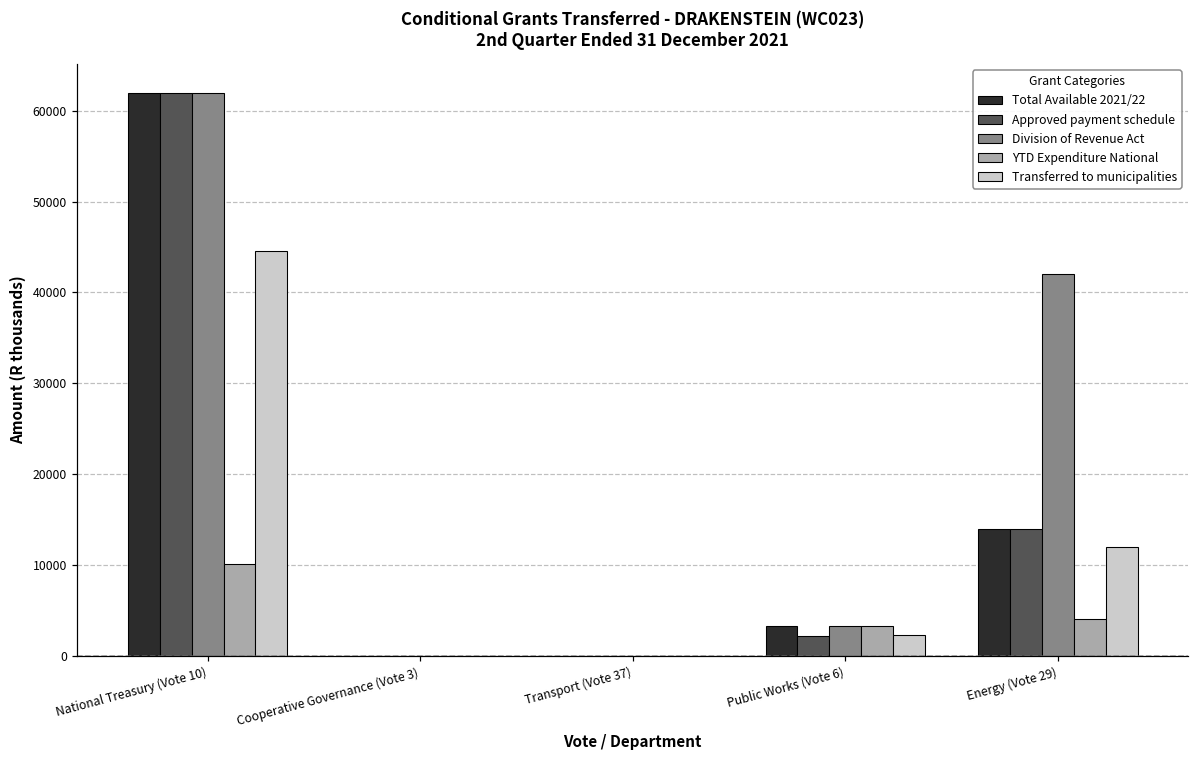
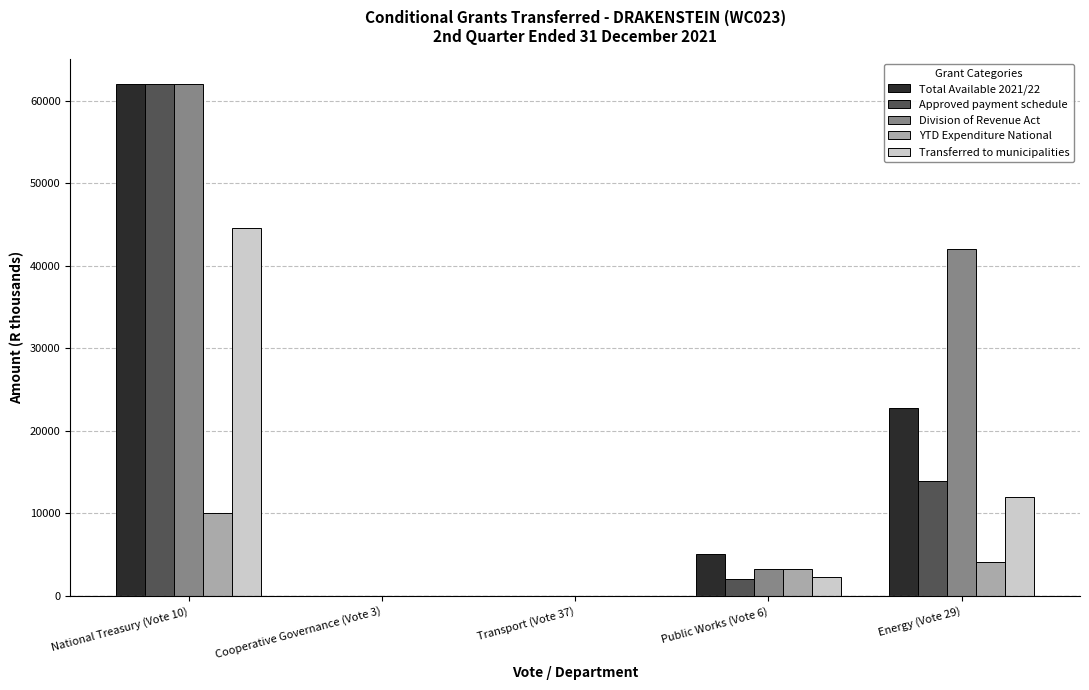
  {
    "Total Available 2021/22": {
      "National Treasury (Vote 10)": 62000,
      "Cooperative Governance (Vote 3)": 0,
      "Transport (Vote 37)": 0,
-     "Public Works (Vote 6)": 3000,
-     "Energy (Vote 29)": 14000
+     "Public Works (Vote 6)": 5000,
+     "Energy (Vote 29)": 23000
    },
    "Approved payment schedule": {
      "National Treasury (Vote 10)": 62000,
      "Cooperative Governance (Vote 3)": 0,
      "Transport (Vote 37)": 0,
      "Public Works (Vote 6)": 2000,
      "Energy (Vote 29)": 14000
    }
  }
